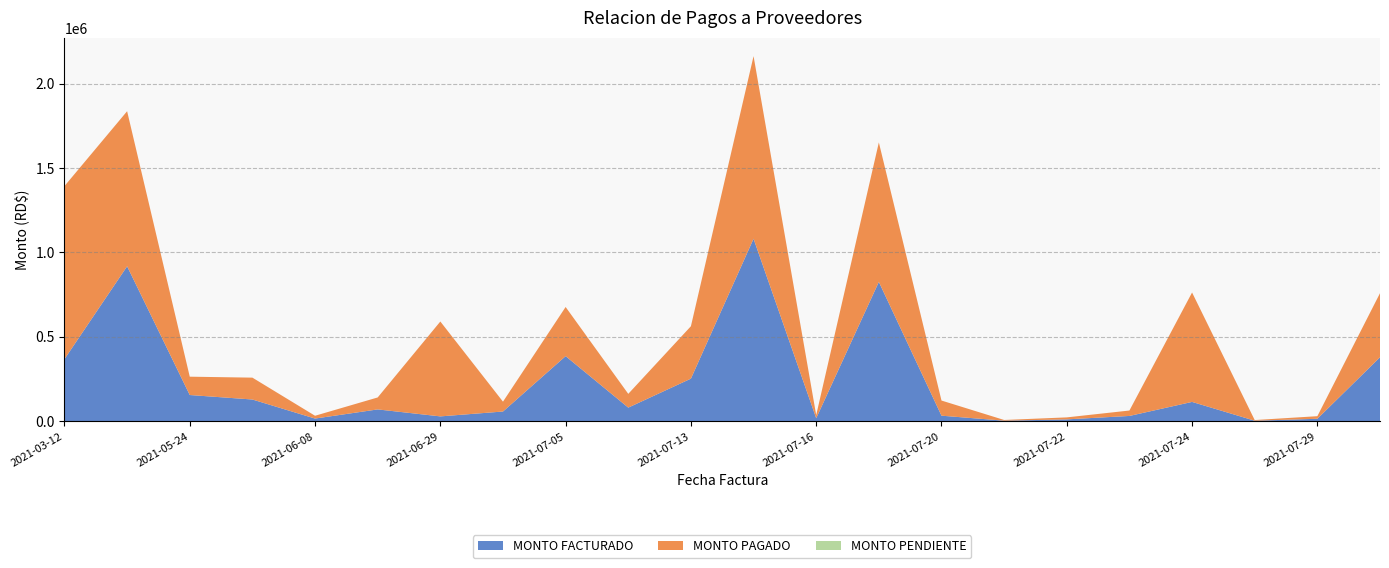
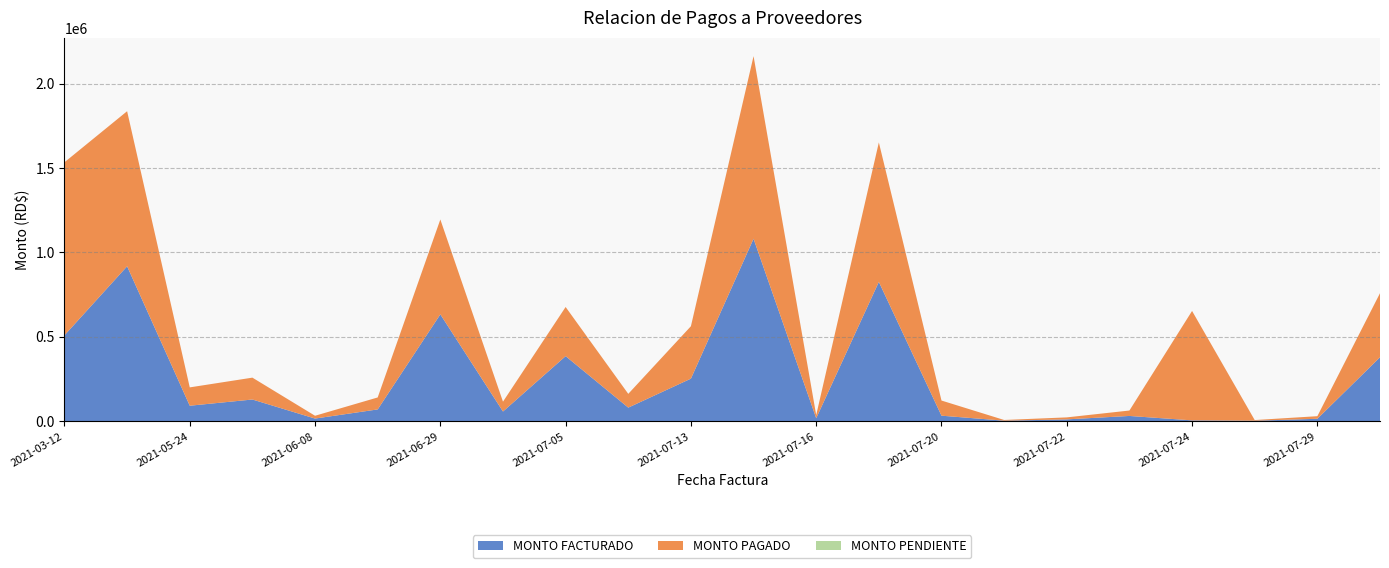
  {
    "MONTO FACTURADO": {
-     "2021-03-12": 370000,
-     "2021-05-24": 160000,
+     "2021-03-12": 510000,
+     "2021-05-24": 90000,
      "2021-06-08": 20000,
-     "2021-06-29": 30000,
+     "2021-06-29": 630000,
      "2021-07-05": 390000,
      "2021-07-13": 250000,
      "2021-07-16": 20000,
      "2021-07-20": 30000,
-     "2021-07-24": 120000,
+     "2021-07-24": 10000,
      "2021-07-29": 20000
    }
  }
